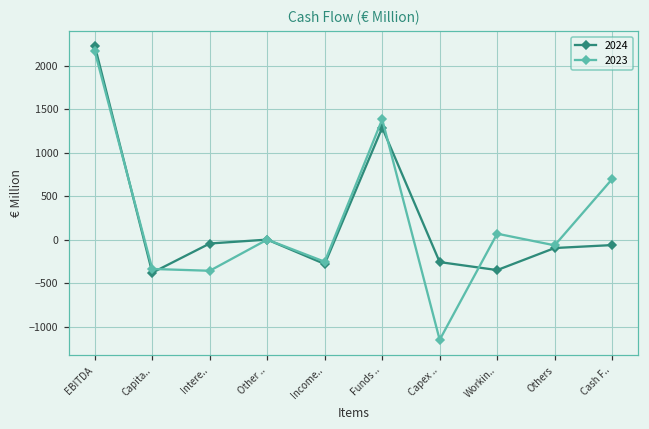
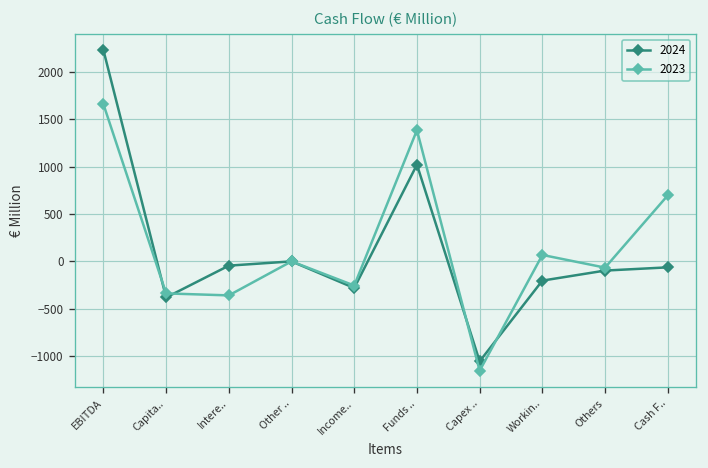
  {
    "2024": {
      "EBITDA": 2200,
      "Capita..": -400,
      "Intere..": 0,
-     "Funds ..": 1300,
-     "Capex ..": -300,
-     "Workin..": -400,
+     "Funds ..": 1000,
+     "Capex ..": -1100,
+     "Workin..": -200,
      "Cash F..": -100
    },
    "2023": {
-     "EBITDA": 2200,
+     "EBITDA": 1700,
      "Capita..": -300,
      "Intere..": -400,
      "Funds ..": 1400,
      "Capex ..": -1200,
      "Workin..": 100,
      "Cash F..": 700
    }
  }
